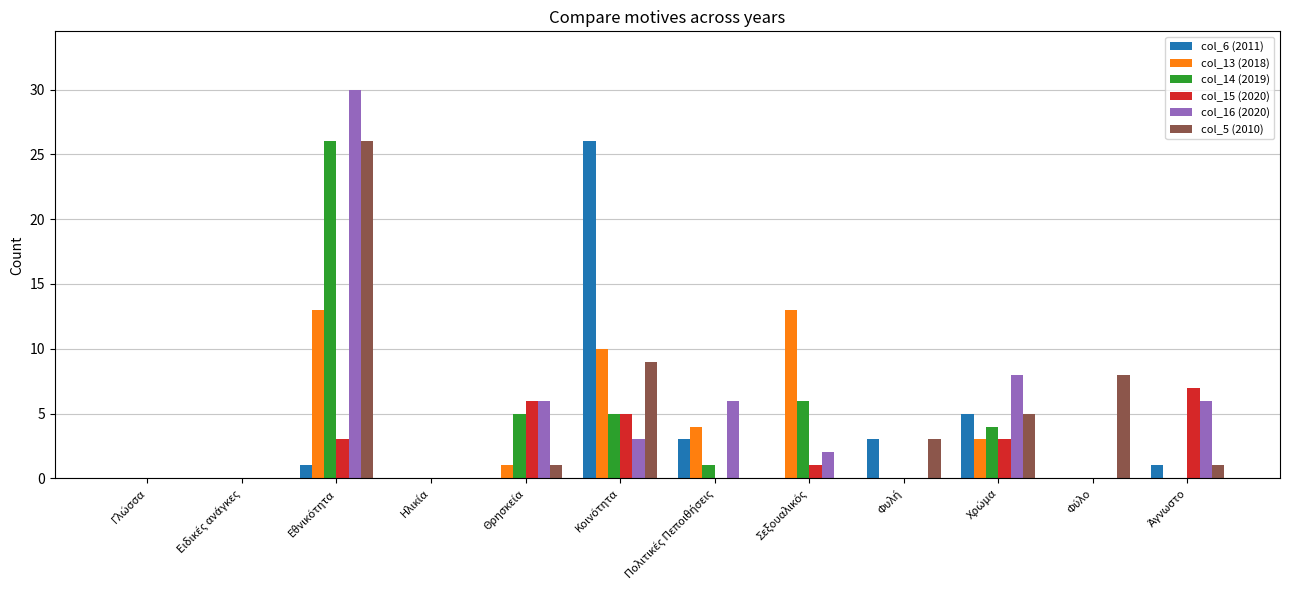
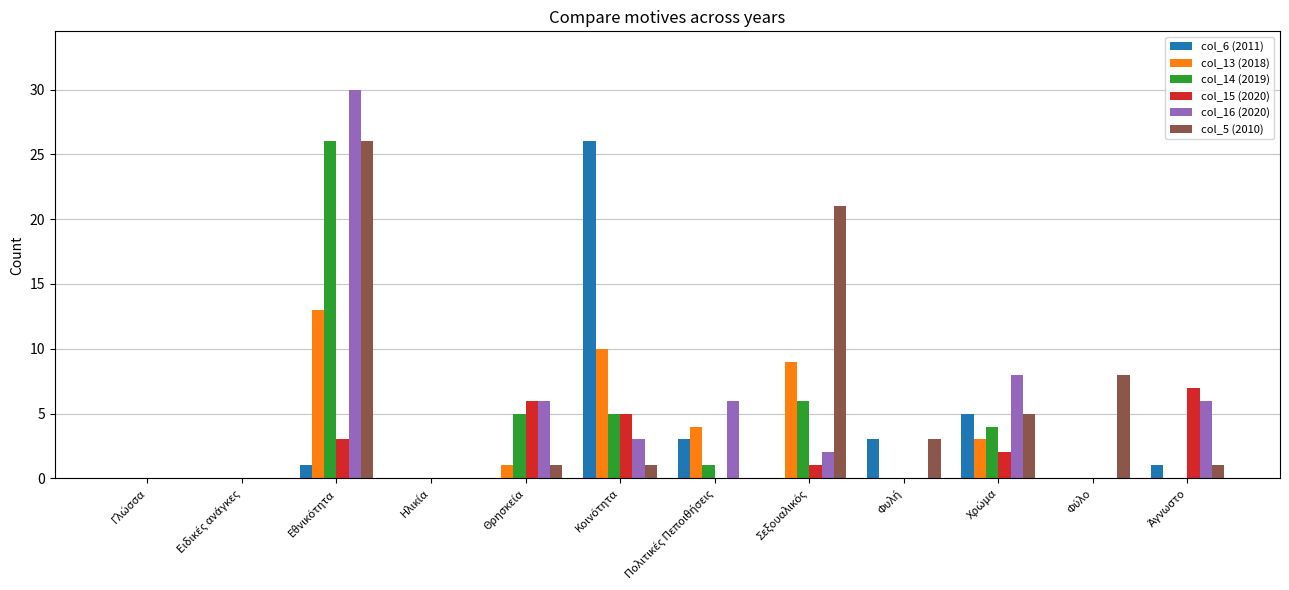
  {
    "col_6 (2011)": {
      "Γλώσσα": 0,
      "Ειδικές ανάγκες": 0,
      "Εθνικότητα": 1,
      "Ηλικία": 0,
      "Θρησκεία": 0,
      "Κοινότητα": 26,
      "Πολιτικές Πεποιθήσεις": 3,
      "Σεξουαλικός": 0,
      "Φυλή": 3,
      "Χρώμα": 5,
      "Φύλο": 0,
      "Άγνωστο": 1
    },
    "col_13 (2018)": {
      "Γλώσσα": 0,
      "Ειδικές ανάγκες": 0,
      "Εθνικότητα": 13,
      "Ηλικία": 0,
      "Θρησκεία": 1,
      "Κοινότητα": 10,
      "Πολιτικές Πεποιθήσεις": 4,
-     "Σεξουαλικός": 13,
+     "Σεξουαλικός": 9,
      "Φυλή": 0,
      "Χρώμα": 3,
      "Φύλο": 0,
      "Άγνωστο": 0
    },
    "col_14 (2019)": {
      "Γλώσσα": 0,
      "Ειδικές ανάγκες": 0,
      "Εθνικότητα": 26,
      "Ηλικία": 0,
      "Θρησκεία": 5,
      "Κοινότητα": 5,
      "Πολιτικές Πεποιθήσεις": 1,
      "Σεξουαλικός": 6,
      "Φυλή": 0,
      "Χρώμα": 4,
      "Φύλο": 0,
      "Άγνωστο": 0
    },
    "col_15 (2020)": {
      "Γλώσσα": 0,
      "Ειδικές ανάγκες": 0,
      "Εθνικότητα": 3,
      "Ηλικία": 0,
      "Θρησκεία": 6,
      "Κοινότητα": 5,
      "Πολιτικές Πεποιθήσεις": 0,
      "Σεξουαλικός": 1,
      "Φυλή": 0,
-     "Χρώμα": 3,
+     "Χρώμα": 2,
      "Φύλο": 0,
      "Άγνωστο": 7
    },
    "col_16 (2020)": {
      "Γλώσσα": 0,
      "Ειδικές ανάγκες": 0,
      "Εθνικότητα": 30,
      "Ηλικία": 0,
      "Θρησκεία": 6,
      "Κοινότητα": 3,
      "Πολιτικές Πεποιθήσεις": 6,
      "Σεξουαλικός": 2,
      "Φυλή": 0,
      "Χρώμα": 8,
      "Φύλο": 0,
      "Άγνωστο": 6
    },
    "col_5 (2010)": {
      "Γλώσσα": 0,
      "Ειδικές ανάγκες": 0,
      "Εθνικότητα": 26,
      "Ηλικία": 0,
      "Θρησκεία": 1,
-     "Κοινότητα": 9,
+     "Κοινότητα": 1,
      "Πολιτικές Πεποιθήσεις": 0,
-     "Σεξουαλικός": 0,
+     "Σεξουαλικός": 21,
      "Φυλή": 3,
      "Χρώμα": 5,
      "Φύλο": 8,
      "Άγνωστο": 1
    }
  }
